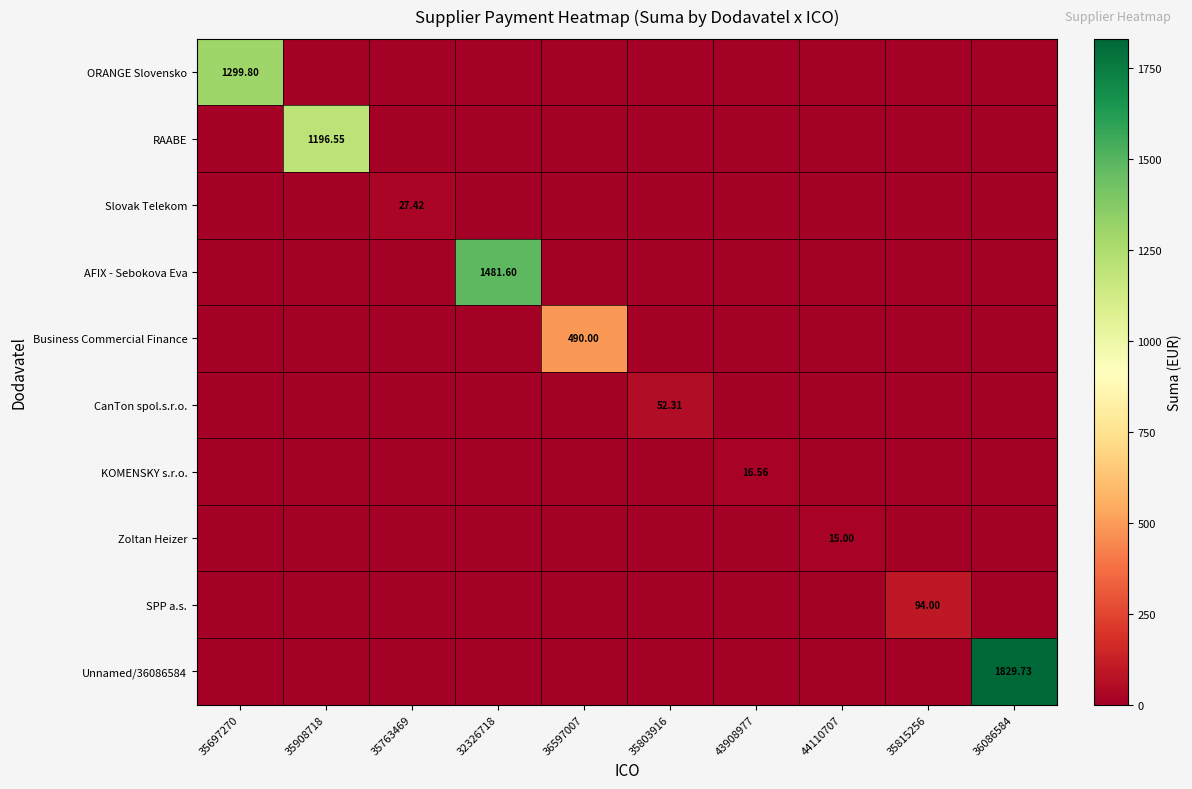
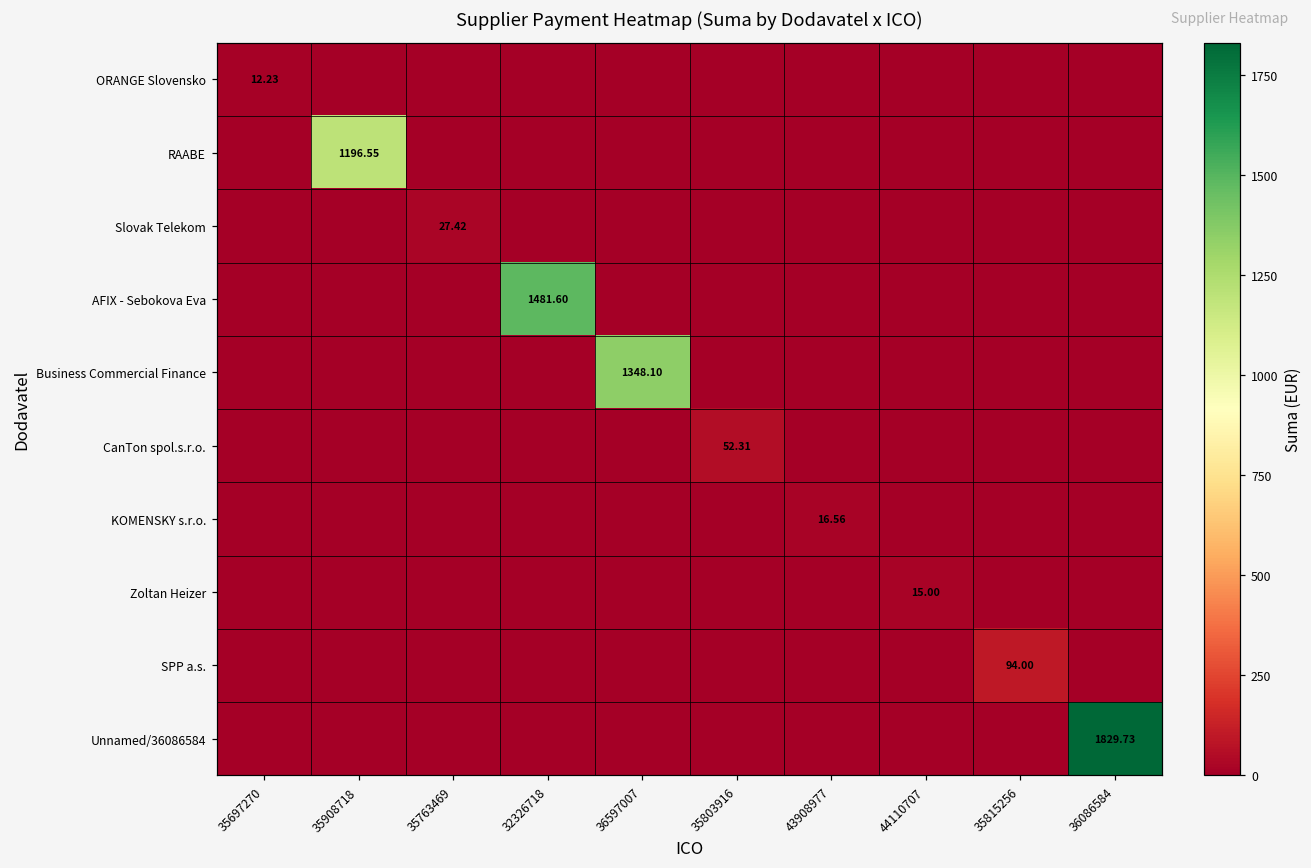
  {
    "ORANGE Slovensko": {
-     "35697270": 1299.80
+     "35697270": 12.23
    },
    "RAABE": {
      "35908718": 1196.55
    },
    "Slovak Telekom": {
      "35763469": 27.42
    },
    "AFIX - Sebokova Eva": {
      "32326718": 1481.60
    },
    "Business Commercial Finance": {
-     "36597007": 490.00
+     "36597007": 1348.10
    },
    "CanTon spol.s.r.o.": {
      "35803916": 52.31
    },
    "KOMENSKY s.r.o.": {
      "43908977": 16.56
    },
    "Zoltan Heizer": {
      "44110707": 15.00
    },
    "SPP a.s.": {
      "35815256": 94.00
    },
    "Unnamed/36086584": {
      "36086584": 1829.73
    }
  }
